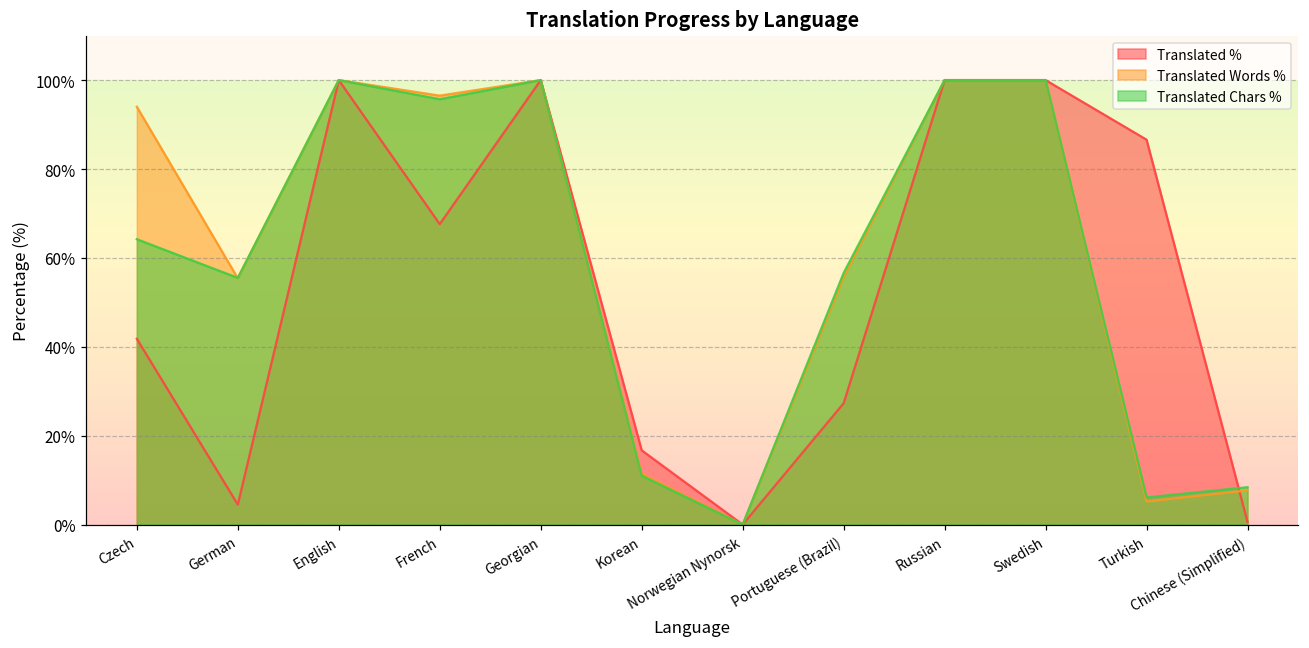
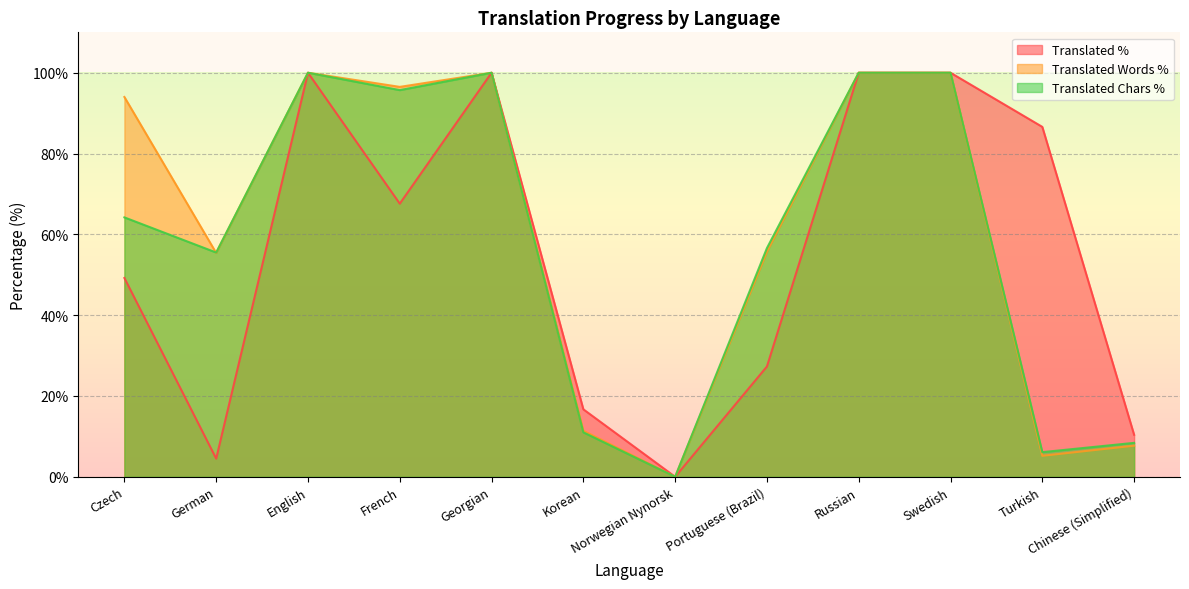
  {
    "Translated %": {
-     "Czech": "42%",
+     "Czech": "49%",
      "German": "5%",
      "French": "68%",
      "Korean": "17%",
      "Portuguese (Brazil)": "27%",
      "Turkish": "87%",
-     "Chinese (Simplified)": "1%"
+     "Chinese (Simplified)": "10%"
    },
    "Translated Words %": {
      "Czech": "94%",
      "French": "97%",
      "Portuguese (Brazil)": "56%",
      "Turkish": "5%",
      "Chinese (Simplified)": "8%"
    },
    "Translated Chars %": {
      "Czech": "64%",
      "French": "96%",
      "Portuguese (Brazil)": "57%",
      "Turkish": "6%",
      "Chinese (Simplified)": "8%"
    }
  }
